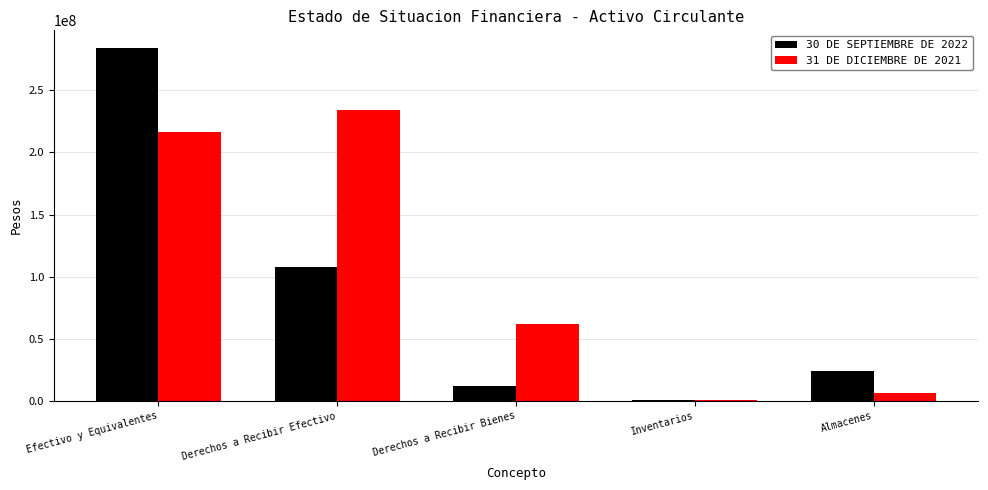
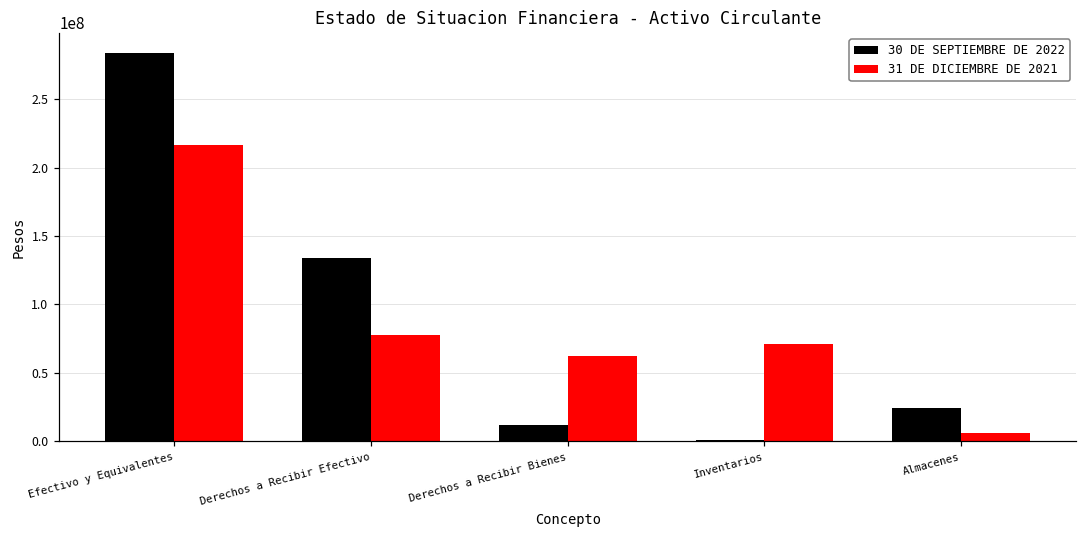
  {
    "30 DE SEPTIEMBRE DE 2022": {
      "Efectivo y Equivalentes": 284000000,
-     "Derechos a Recibir Efectivo": 108000000,
+     "Derechos a Recibir Efectivo": 134000000,
      "Derechos a Recibir Bienes": 12000000,
      "Almacenes": 24000000
    },
    "31 DE DICIEMBRE DE 2021": {
      "Efectivo y Equivalentes": 217000000,
-     "Derechos a Recibir Efectivo": 234000000,
+     "Derechos a Recibir Efectivo": 77000000,
      "Derechos a Recibir Bienes": 62000000,
-     "Inventarios": 1000000,
+     "Inventarios": 71000000,
      "Almacenes": 6000000
    }
  }
